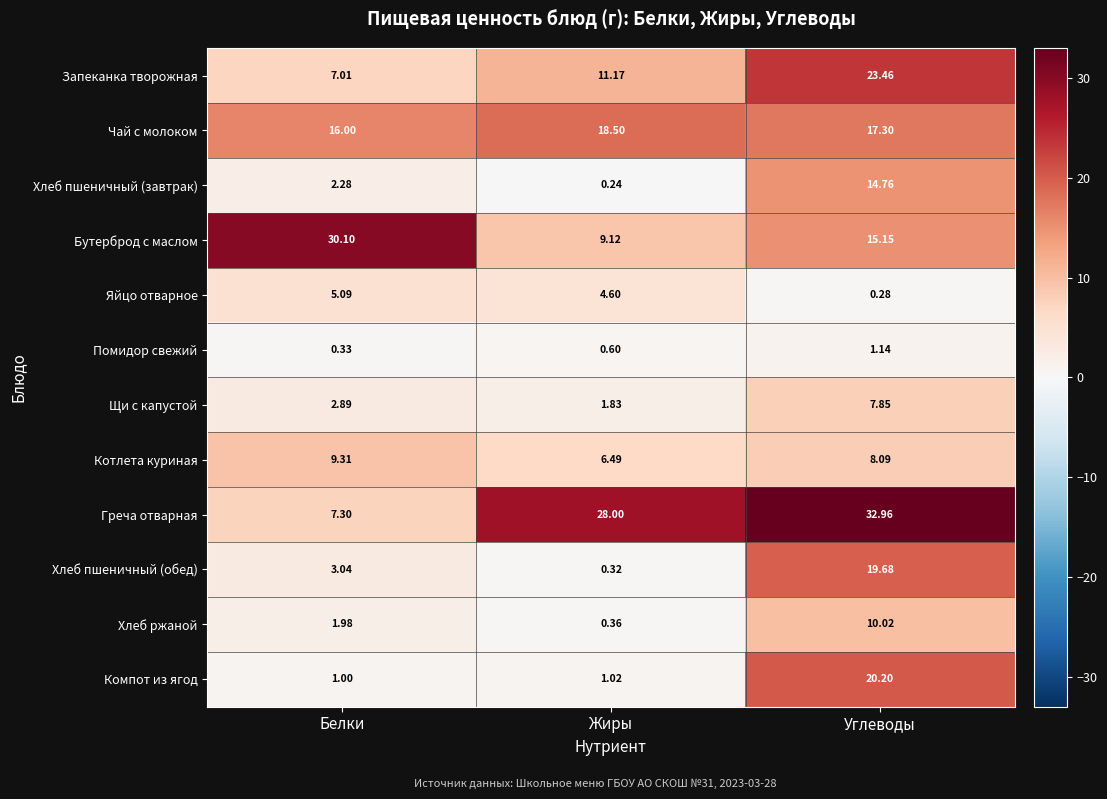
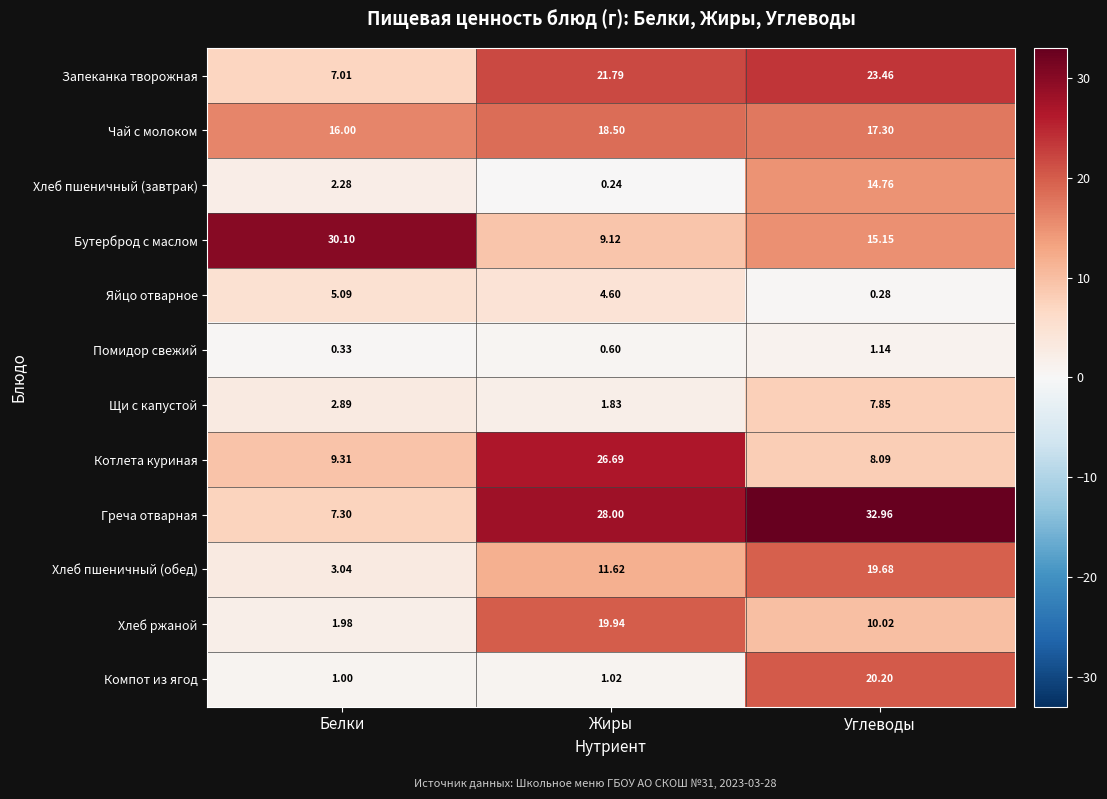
  {
    "Запеканка творожная": {
      "Белки": 7.01,
-     "Жиры": 11.17,
+     "Жиры": 21.79,
      "Углеводы": 23.46
    },
    "Чай с молоком": {
      "Белки": 16.00,
      "Жиры": 18.50,
      "Углеводы": 17.30
    },
    "Хлеб пшеничный (завтрак)": {
      "Белки": 2.28,
      "Жиры": 0.24,
      "Углеводы": 14.76
    },
    "Бутерброд с маслом": {
      "Белки": 30.10,
      "Жиры": 9.12,
      "Углеводы": 15.15
    },
    "Яйцо отварное": {
      "Белки": 5.09,
      "Жиры": 4.60,
      "Углеводы": 0.28
    },
    "Помидор свежий": {
      "Белки": 0.33,
      "Жиры": 0.60,
      "Углеводы": 1.14
    },
    "Щи с капустой": {
      "Белки": 2.89,
      "Жиры": 1.83,
      "Углеводы": 7.85
    },
    "Котлета куриная": {
      "Белки": 9.31,
-     "Жиры": 6.49,
+     "Жиры": 26.69,
      "Углеводы": 8.09
    },
    "Греча отварная": {
      "Белки": 7.30,
      "Жиры": 28.00,
      "Углеводы": 32.96
    },
    "Хлеб пшеничный (обед)": {
      "Белки": 3.04,
-     "Жиры": 0.32,
+     "Жиры": 11.62,
      "Углеводы": 19.68
    },
    "Хлеб ржаной": {
      "Белки": 1.98,
-     "Жиры": 0.36,
+     "Жиры": 19.94,
      "Углеводы": 10.02
    },
    "Компот из ягод": {
      "Белки": 1.00,
      "Жиры": 1.02,
      "Углеводы": 20.20
    }
  }
